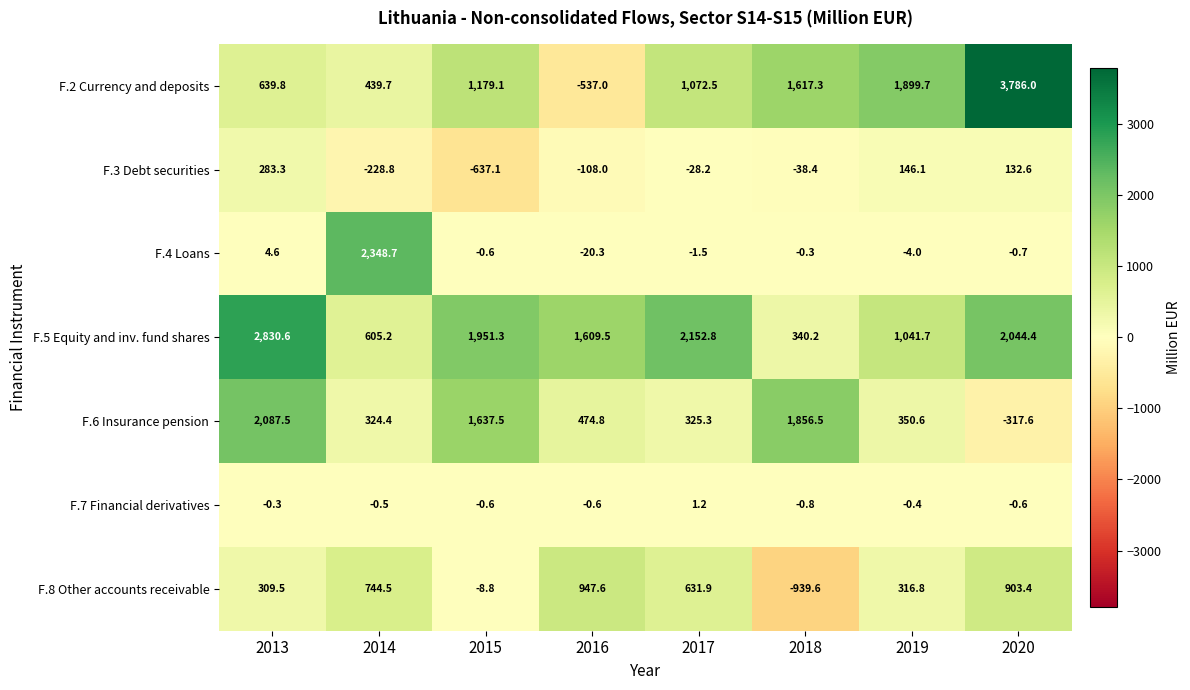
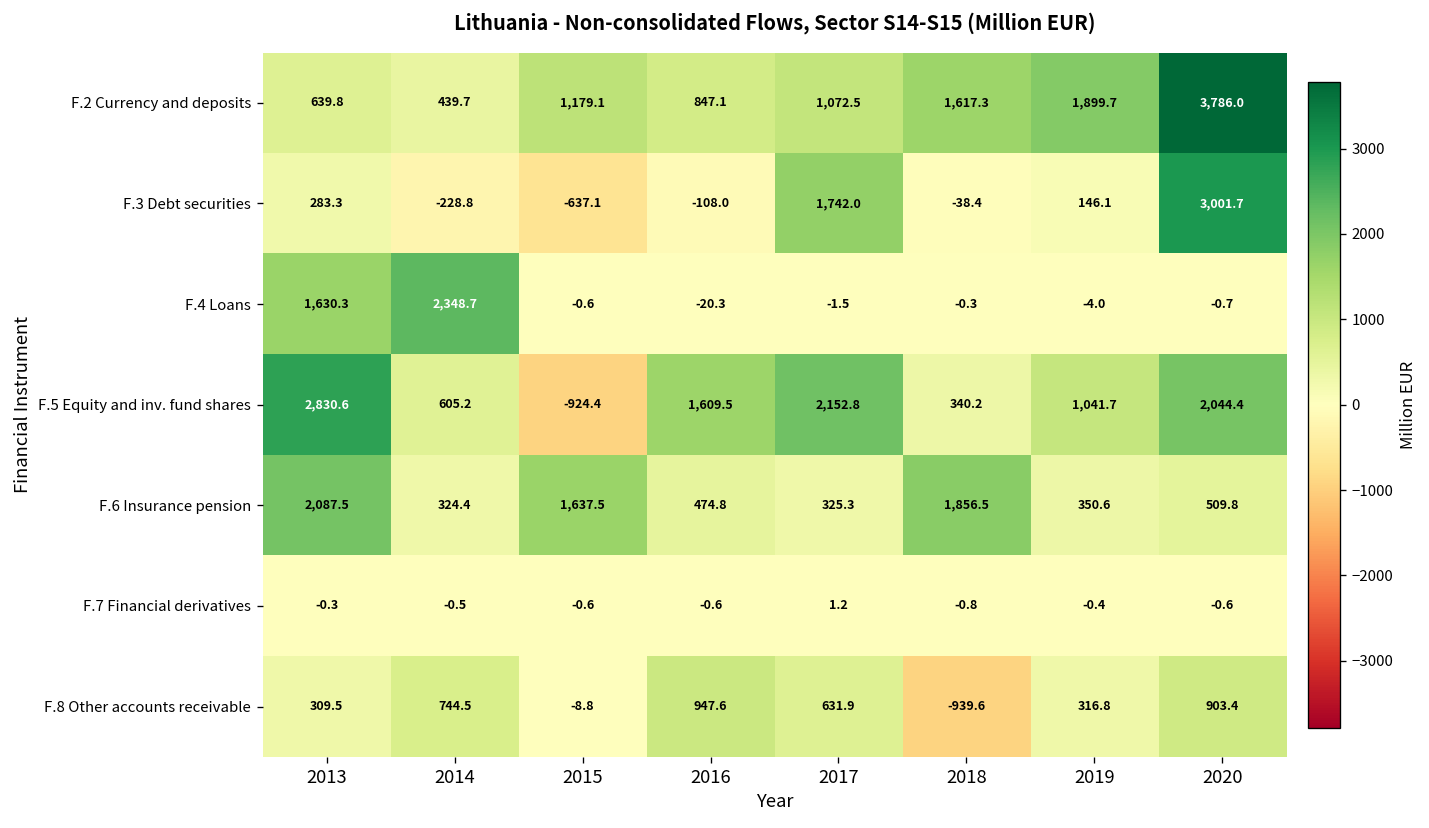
  {
    "F.2 Currency and deposits": {
      "2013": "639.8",
      "2014": "439.7",
      "2015": "1,179.1",
-     "2016": "-537.0",
+     "2016": "847.1",
      "2017": "1,072.5",
      "2018": "1,617.3",
      "2019": "1,899.7",
      "2020": "3,786.0"
    },
    "F.3 Debt securities": {
      "2013": "283.3",
      "2014": "-228.8",
      "2015": "-637.1",
      "2016": "-108.0",
-     "2017": "-28.2",
+     "2017": "1,742.0",
      "2018": "-38.4",
      "2019": "146.1",
-     "2020": "132.6"
+     "2020": "3,001.7"
    },
    "F.4 Loans": {
-     "2013": "4.6",
+     "2013": "1,630.3",
      "2014": "2,348.7",
      "2015": "-0.6",
      "2016": "-20.3",
      "2017": "-1.5",
      "2018": "-0.3",
      "2019": "-4.0",
      "2020": "-0.7"
    },
    "F.5 Equity and inv. fund shares": {
      "2013": "2,830.6",
      "2014": "605.2",
-     "2015": "1,951.3",
+     "2015": "-924.4",
      "2016": "1,609.5",
      "2017": "2,152.8",
      "2018": "340.2",
      "2019": "1,041.7",
      "2020": "2,044.4"
    },
    "F.6 Insurance pension": {
      "2013": "2,087.5",
      "2014": "324.4",
      "2015": "1,637.5",
      "2016": "474.8",
      "2017": "325.3",
      "2018": "1,856.5",
      "2019": "350.6",
-     "2020": "-317.6"
+     "2020": "509.8"
    },
    "F.7 Financial derivatives": {
      "2013": "-0.3",
      "2014": "-0.5",
      "2015": "-0.6",
      "2016": "-0.6",
      "2017": "1.2",
      "2018": "-0.8",
      "2019": "-0.4",
      "2020": "-0.6"
    },
    "F.8 Other accounts receivable": {
      "2013": "309.5",
      "2014": "744.5",
      "2015": "-8.8",
      "2016": "947.6",
      "2017": "631.9",
      "2018": "-939.6",
      "2019": "316.8",
      "2020": "903.4"
    }
  }
